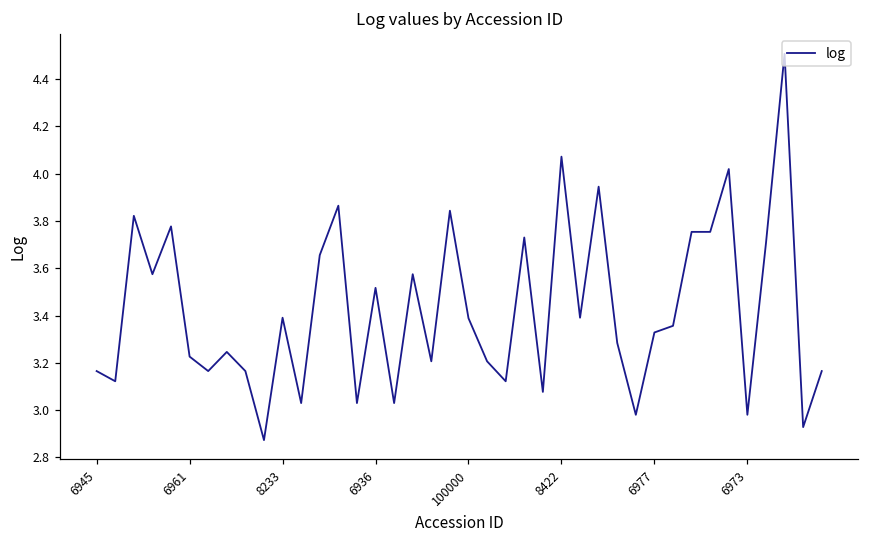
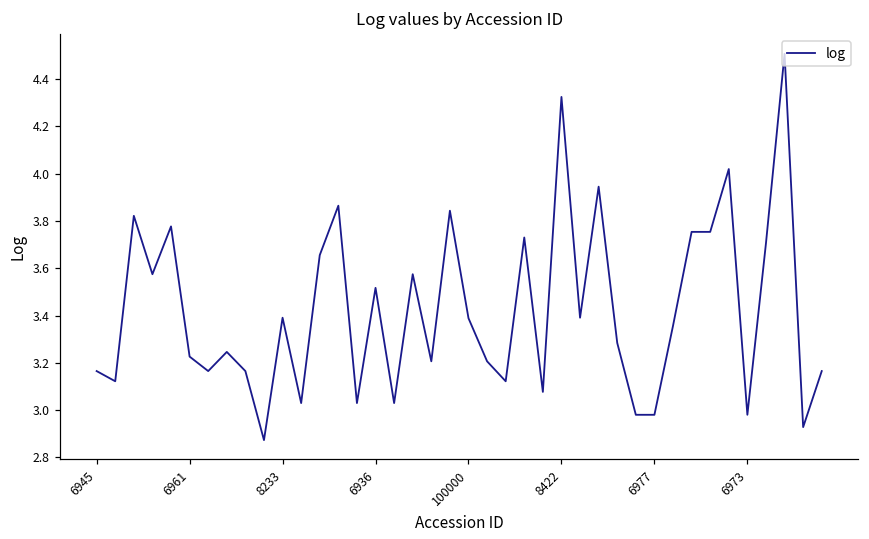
  {
    "6945": 3.17,
    "6961": 3.23,
    "8233": 3.39,
    "6936": 3.52,
    "100000": 3.39,
-   "8422": 4.07,
-   "6977": 3.33,
+   "8422": 4.32,
+   "6977": 2.98,
    "6973": 2.98
  }
